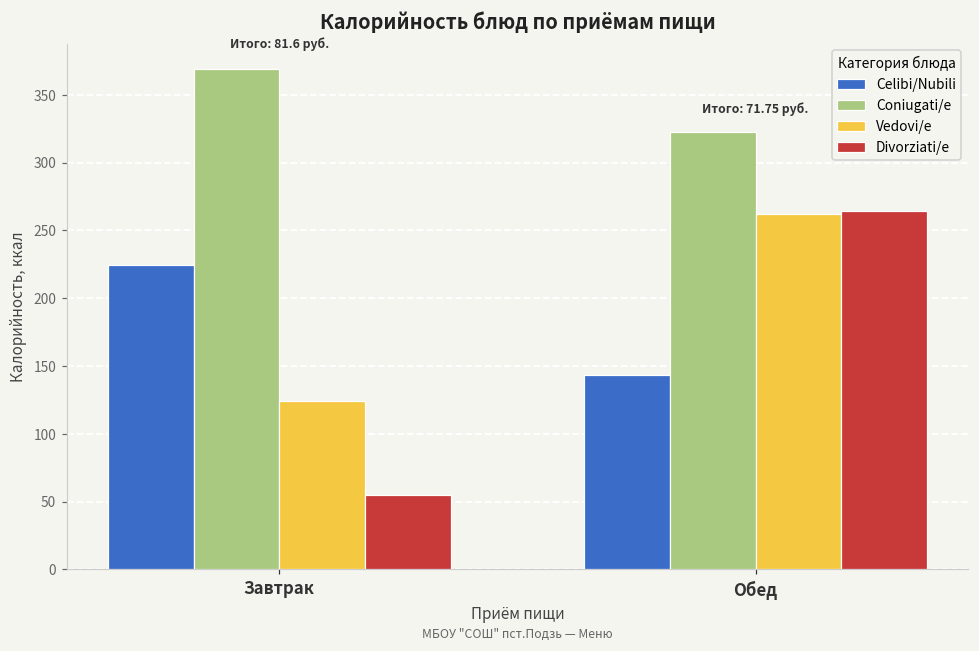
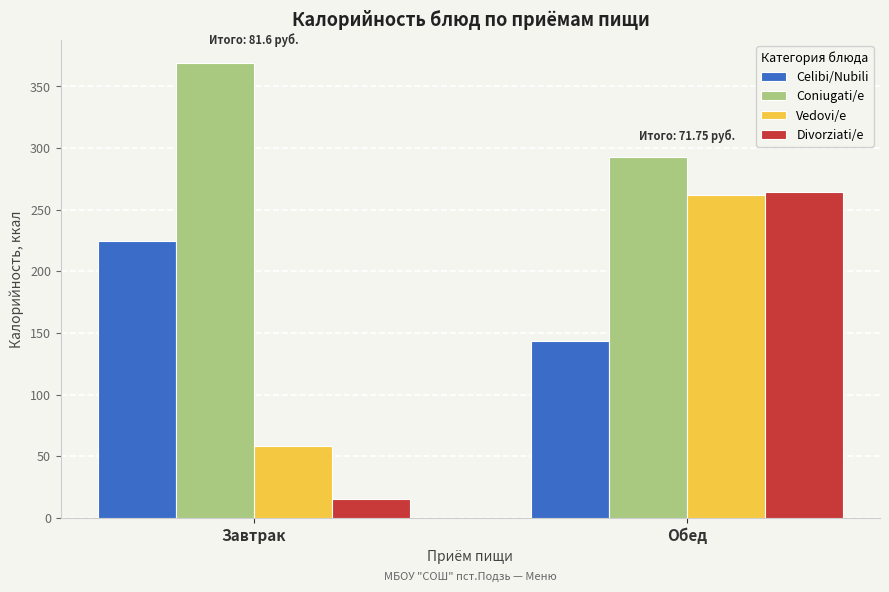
  {
    "Celibi/Nubili": {
      "Завтрак": 224,
      "Обед": 143
    },
    "Coniugati/e": {
-     "Обед": 323
+     "Обед": 293
    },
    "Vedovi/e": {
-     "Завтрак": 124,
+     "Завтрак": 58,
      "Обед": 262
    },
    "Divorziati/e": {
-     "Завтрак": 55,
+     "Завтрак": 15,
      "Обед": 264
    }
  }
